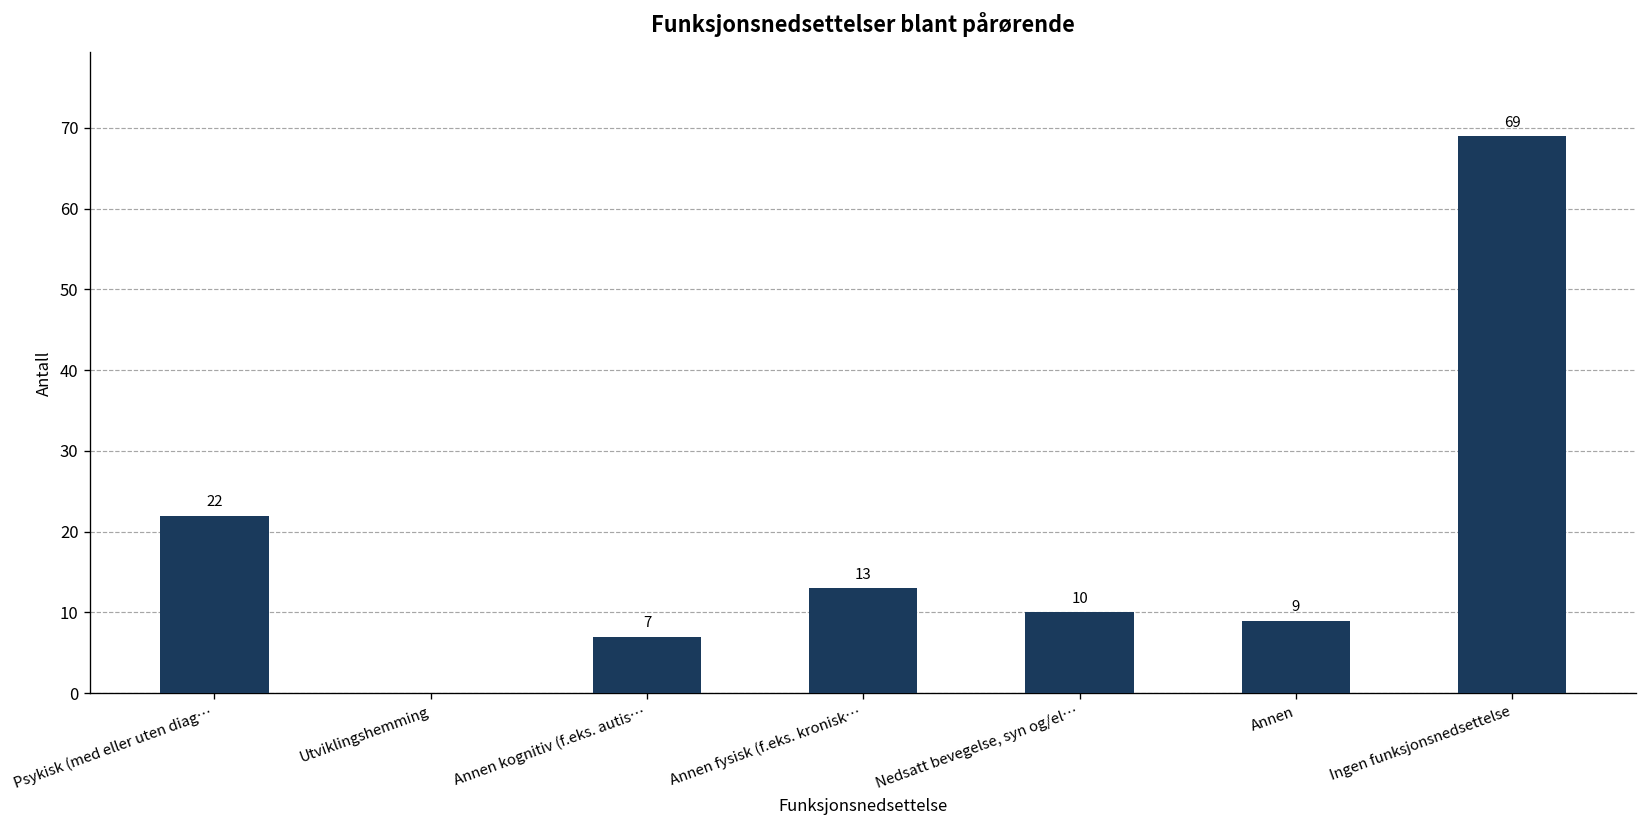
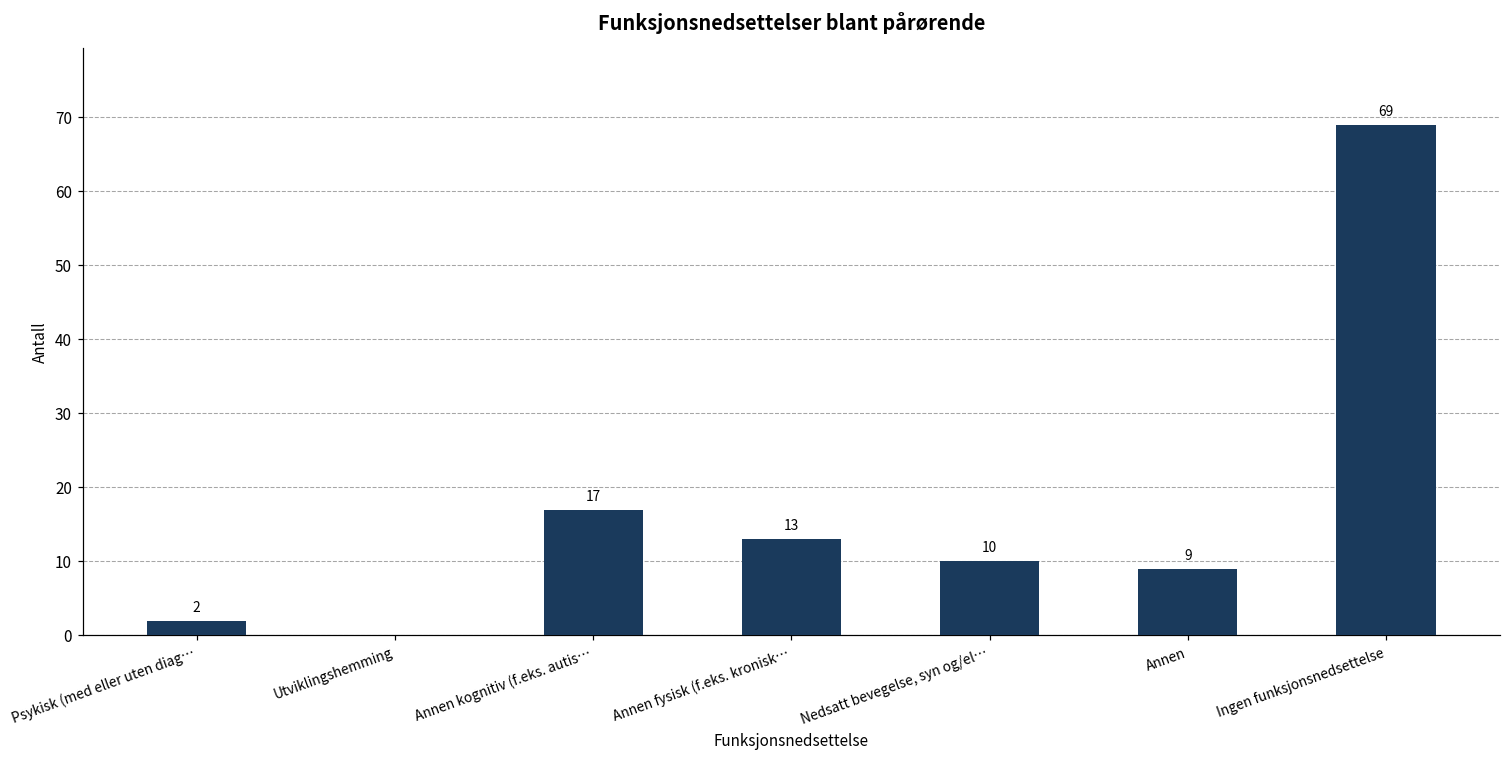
  {
-   "Psykisk (med eller uten diag…": 22,
-   "Annen kognitiv (f.eks. autis…": 7,
+   "Psykisk (med eller uten diag…": 2,
+   "Annen kognitiv (f.eks. autis…": 17,
    "Annen fysisk (f.eks. kronisk…": 13,
    "Nedsatt bevegelse, syn og/el…": 10,
    "Annen": 9,
    "Ingen funksjonsnedsettelse": 69
  }
